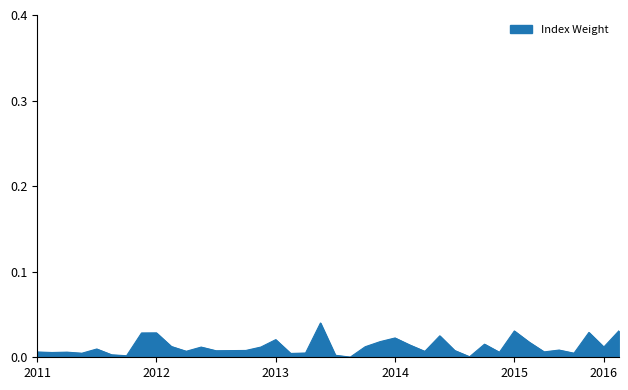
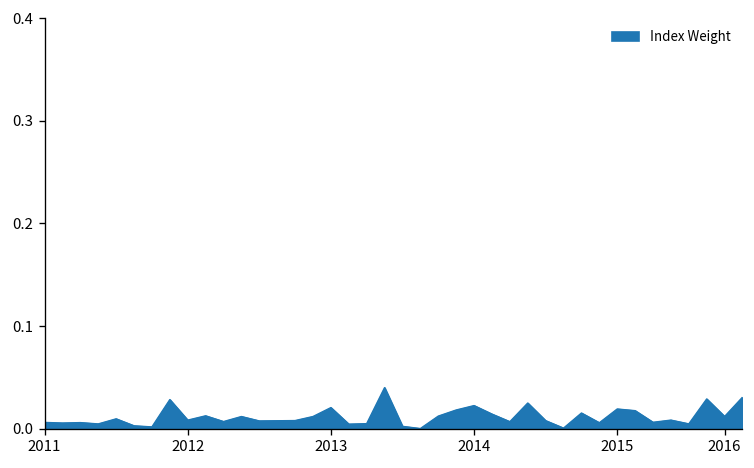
  {
    "2011": 0.01,
-   "2012": 0.03,
+   "2012": 0.01,
    "2013": 0.02,
    "2014": 0.02,
-   "2015": 0.03,
+   "2015": 0.02,
    "2016": 0.01
  }
